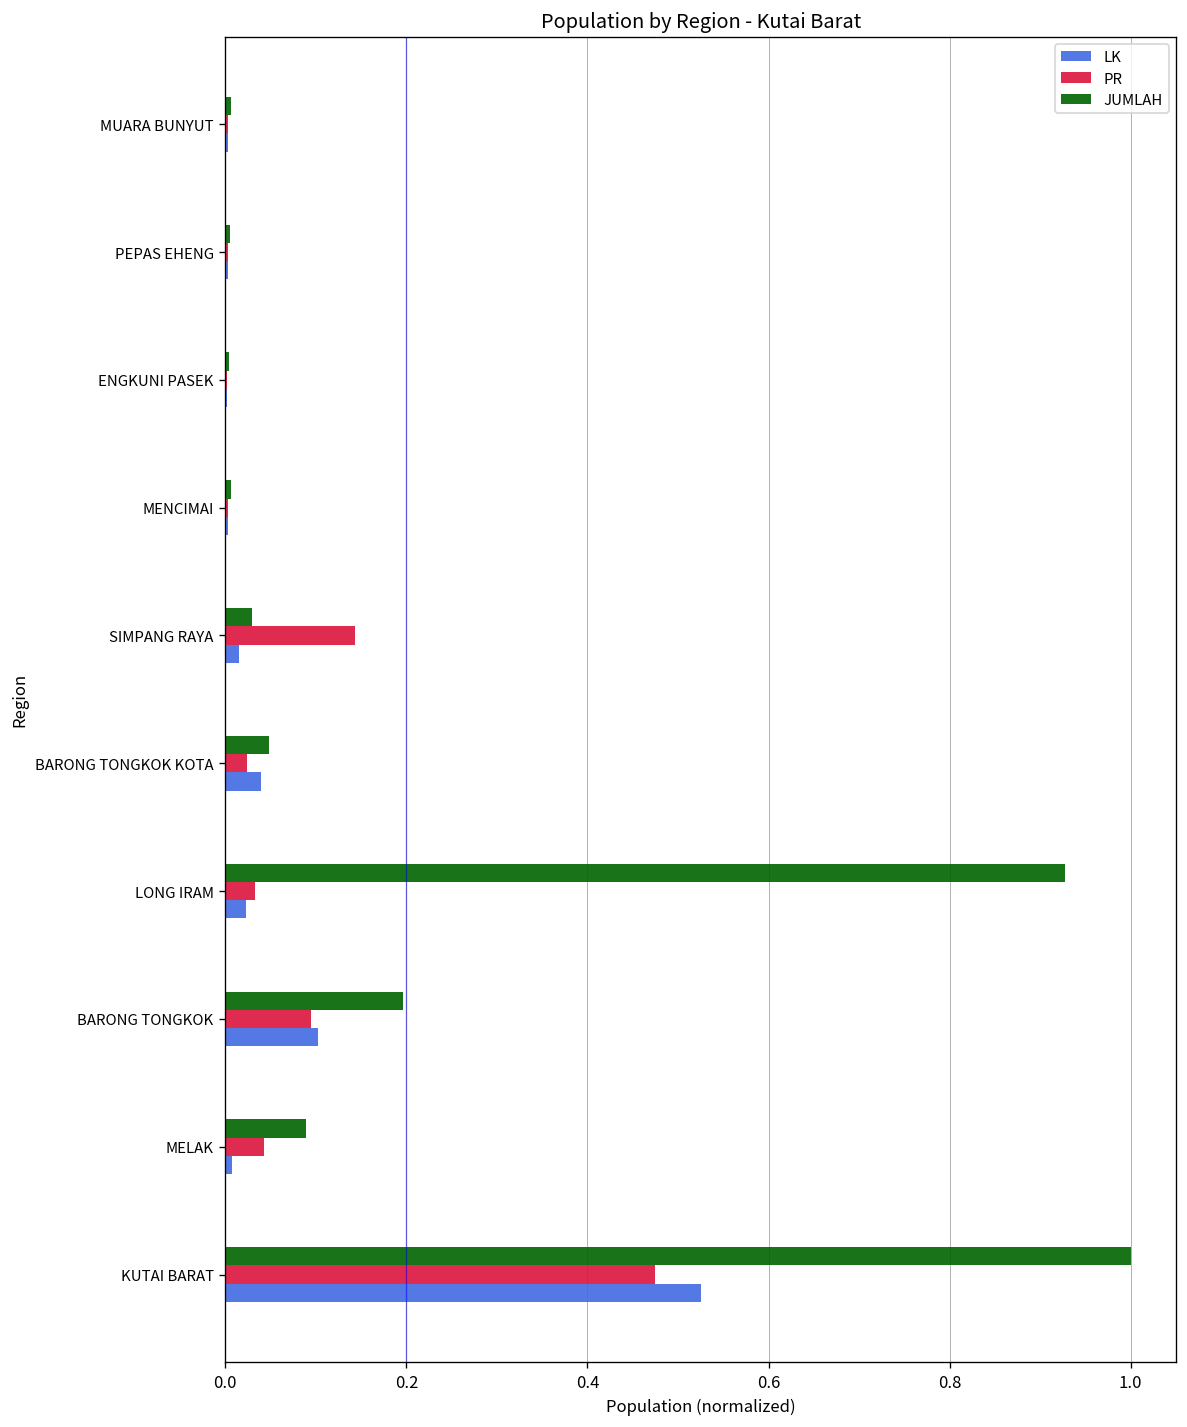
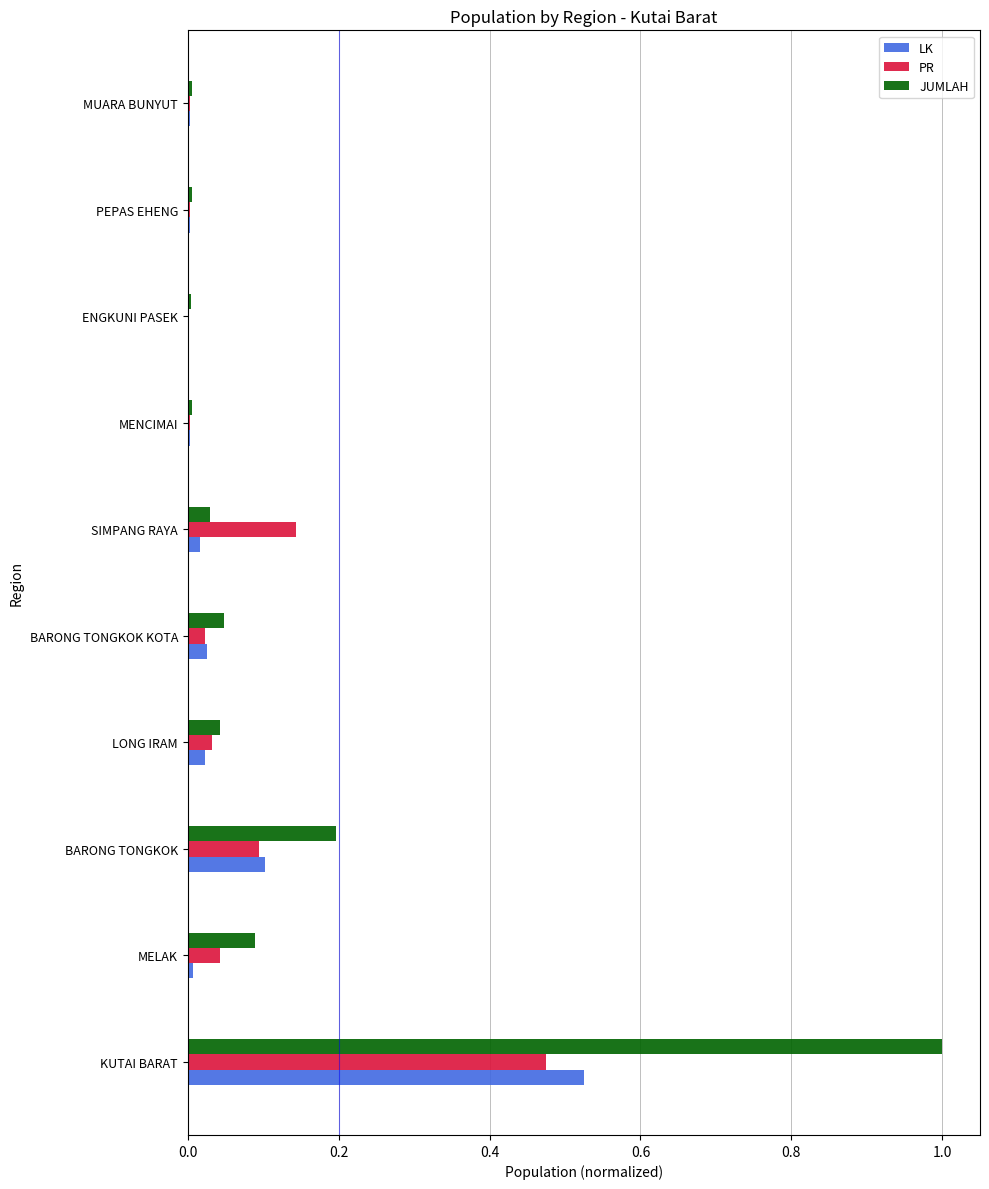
  {
    "LK": {
      "SIMPANG RAYA": 0.02,
-     "BARONG TONGKOK KOTA": 0.04,
+     "BARONG TONGKOK KOTA": 0.02,
      "LONG IRAM": 0.02,
      "BARONG TONGKOK": 0.10,
      "MELAK": 0.01,
      "KUTAI BARAT": 0.53
    },
    "PR": {
      "SIMPANG RAYA": 0.14,
      "BARONG TONGKOK KOTA": 0.02,
      "LONG IRAM": 0.03,
      "BARONG TONGKOK": 0.09,
      "MELAK": 0.04,
      "KUTAI BARAT": 0.47
    },
    "JUMLAH": {
      "MUARA BUNYUT": 0.01,
      "PEPAS EHENG": 0.01,
      "ENGKUNI PASEK": 0.00,
      "MENCIMAI": 0.01,
      "SIMPANG RAYA": 0.03,
      "BARONG TONGKOK KOTA": 0.05,
-     "LONG IRAM": 0.93,
+     "LONG IRAM": 0.04,
      "BARONG TONGKOK": 0.20,
      "MELAK": 0.09,
      "KUTAI BARAT": 1.00
    }
  }
